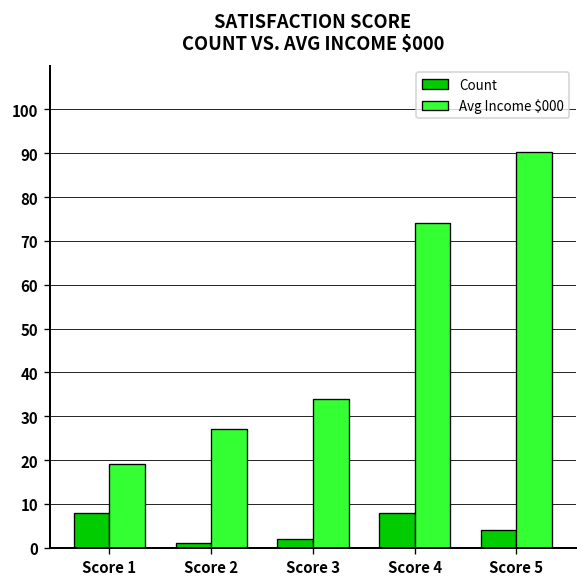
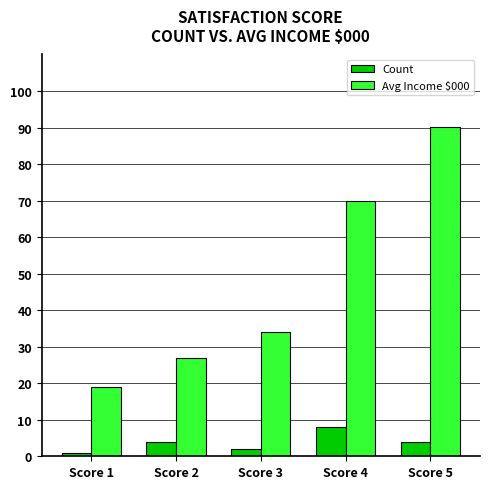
  {
    "Count": {
-     "Score 1": 8,
-     "Score 2": 1,
+     "Score 1": 1,
+     "Score 2": 4,
      "Score 3": 2,
      "Score 4": 8,
      "Score 5": 4
    },
    "Avg Income $000": {
      "Score 1": 19,
      "Score 2": 27,
      "Score 3": 34,
-     "Score 4": 74,
+     "Score 4": 70,
      "Score 5": 90
    }
  }
